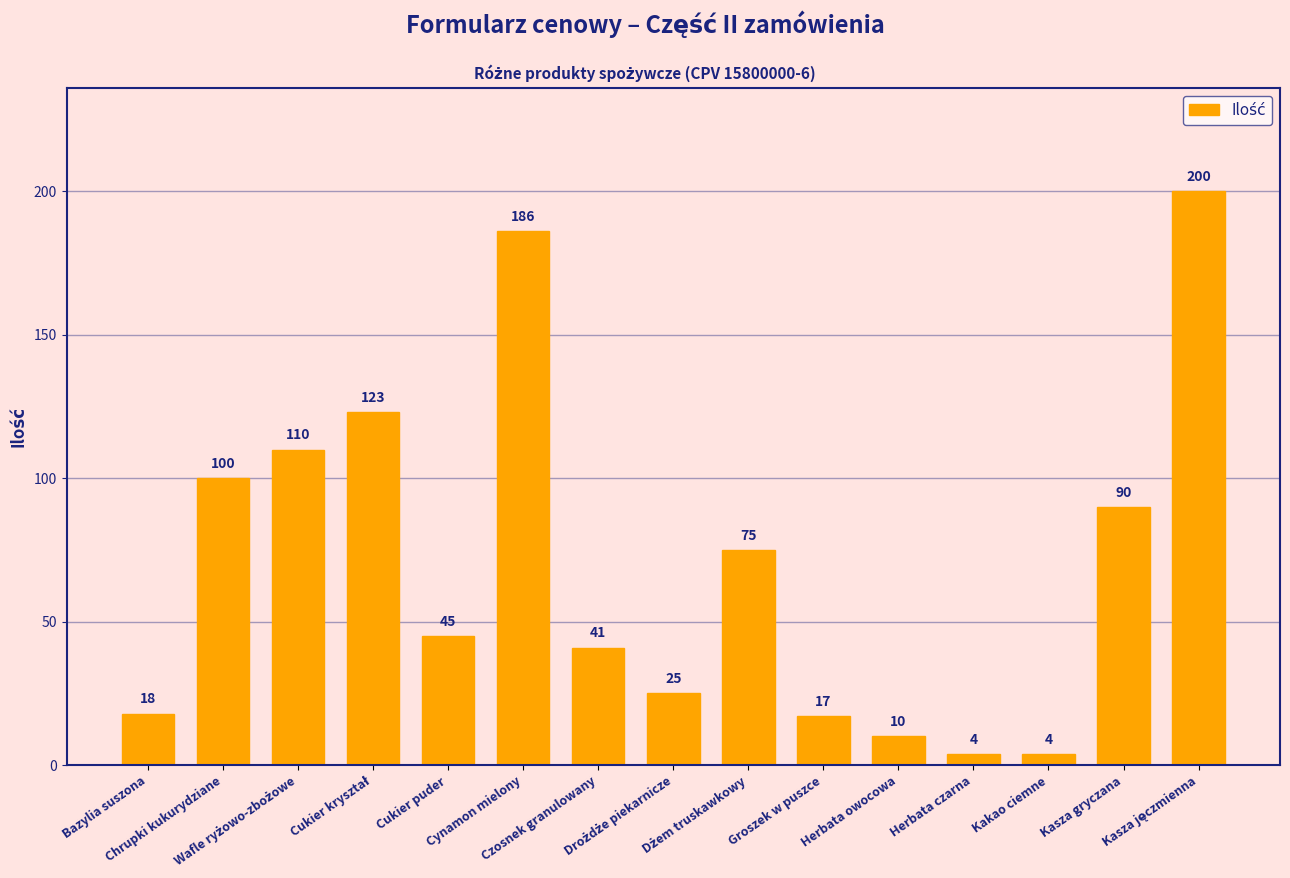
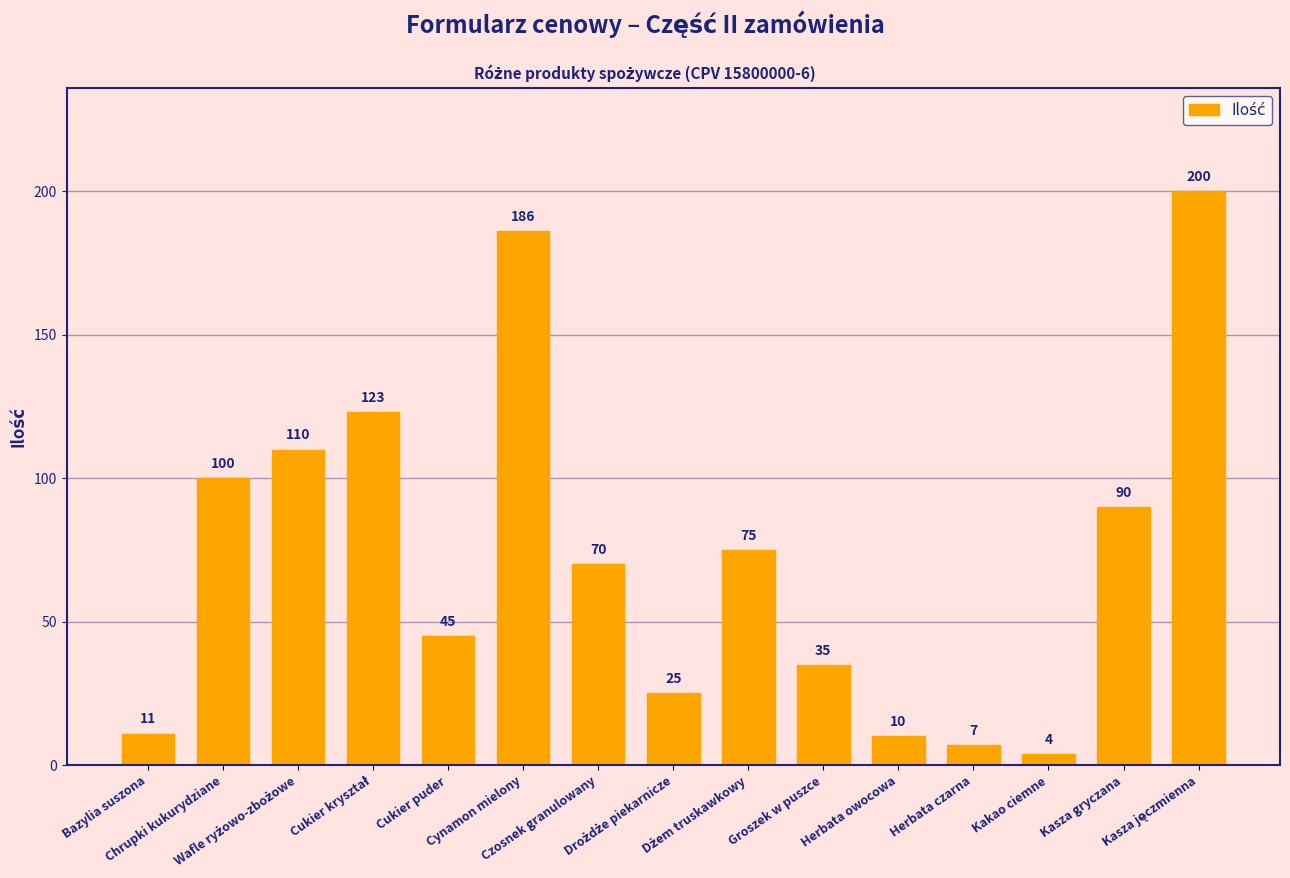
  {
-   "Bazylia suszona": 18,
+   "Bazylia suszona": 11,
    "Chrupki kukurydziane": 100,
    "Wafle ryżowo-zbożowe": 110,
    "Cukier kryształ": 123,
    "Cukier puder": 45,
    "Cynamon mielony": 186,
-   "Czosnek granulowany": 41,
+   "Czosnek granulowany": 70,
    "Drożdże piekarnicze": 25,
    "Dżem truskawkowy": 75,
-   "Groszek w puszce": 17,
+   "Groszek w puszce": 35,
    "Herbata owocowa": 10,
-   "Herbata czarna": 4,
+   "Herbata czarna": 7,
    "Kakao ciemne": 4,
    "Kasza gryczana": 90,
    "Kasza jęczmienna": 200
  }
